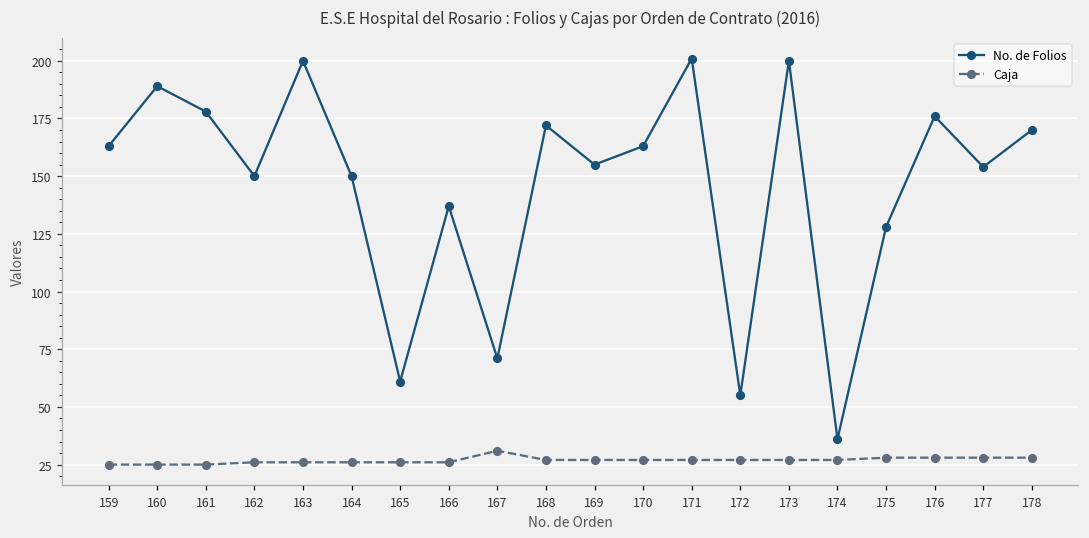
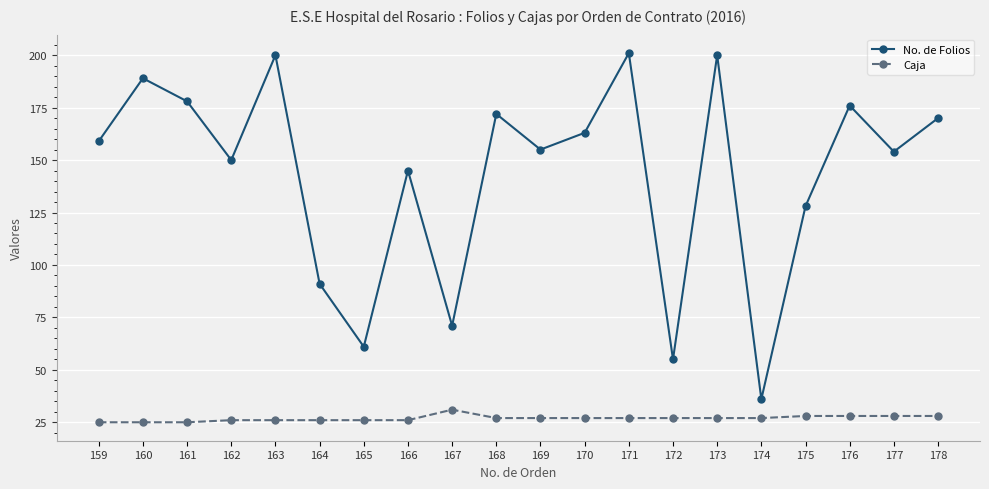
  {
    "No. de Folios": {
-     "159": 163,
+     "159": 159,
      "160": 189,
      "161": 178,
      "162": 150,
      "163": 200,
-     "164": 150,
+     "164": 91,
      "165": 61,
-     "166": 137,
+     "166": 145,
      "167": 71,
      "168": 172,
      "169": 155,
      "170": 163,
      "171": 201,
      "172": 55,
      "173": 200,
      "174": 36,
      "175": 128,
      "176": 176,
      "177": 154,
      "178": 170
    },
    "Caja": {
      "159": 25,
      "160": 25,
      "161": 25,
      "162": 26,
      "163": 26,
      "164": 26,
      "165": 26,
      "166": 26,
      "167": 31,
      "168": 27,
      "169": 27,
      "170": 27,
      "171": 27,
      "172": 27,
      "173": 27,
      "174": 27,
      "175": 28,
      "176": 28,
      "177": 28,
      "178": 28
    }
  }
